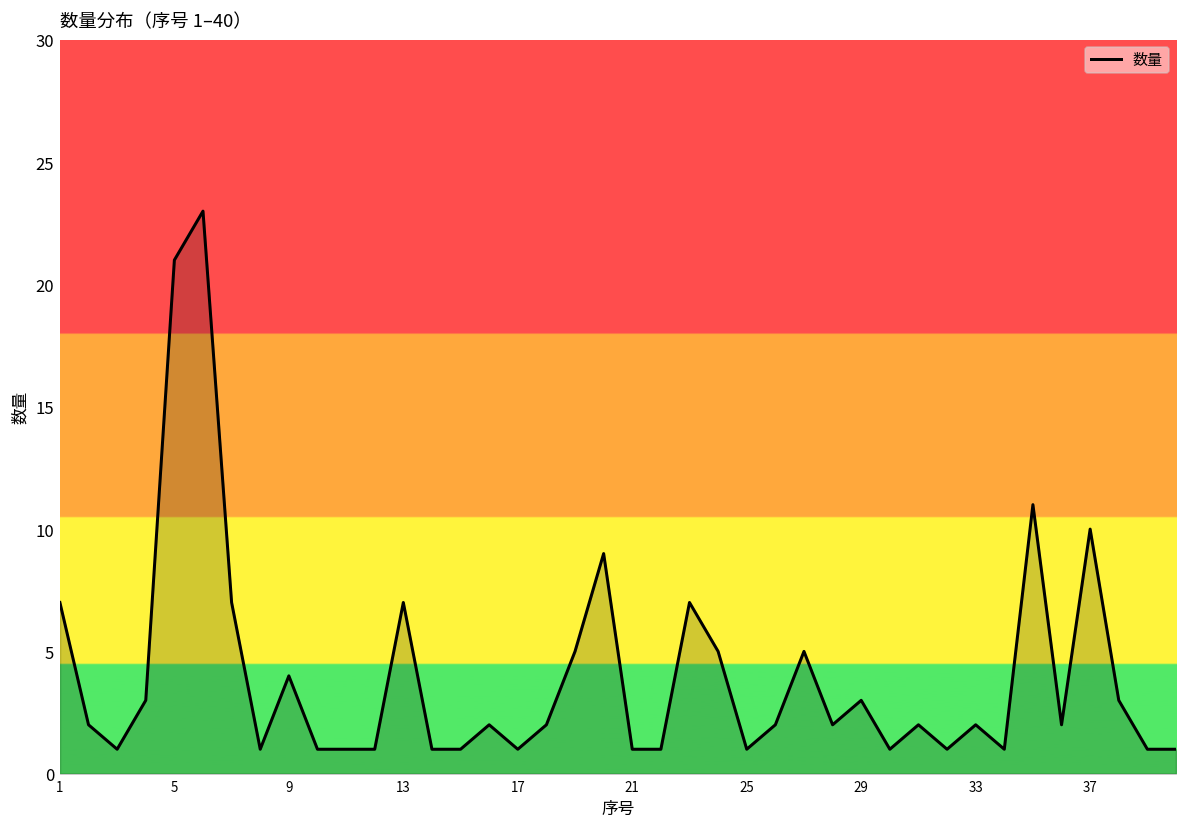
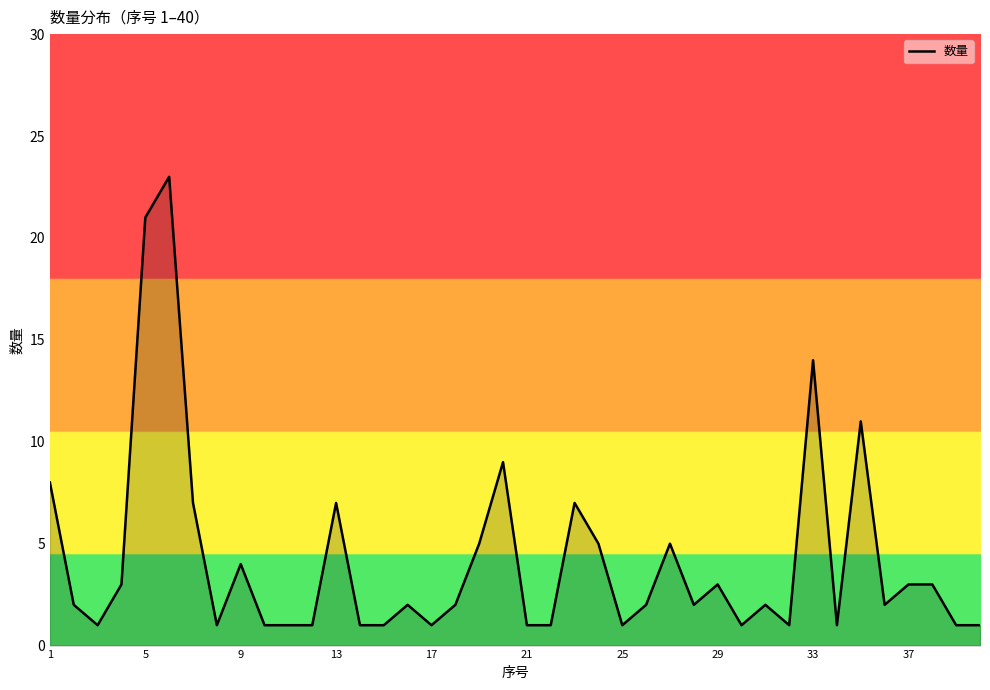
  {
-   "1": 7,
+   "1": 8,
    "5": 21,
    "9": 4,
    "13": 7,
    "17": 1,
    "21": 1,
    "25": 1,
    "29": 3,
-   "33": 2,
-   "37": 10
+   "33": 14,
+   "37": 3
  }
